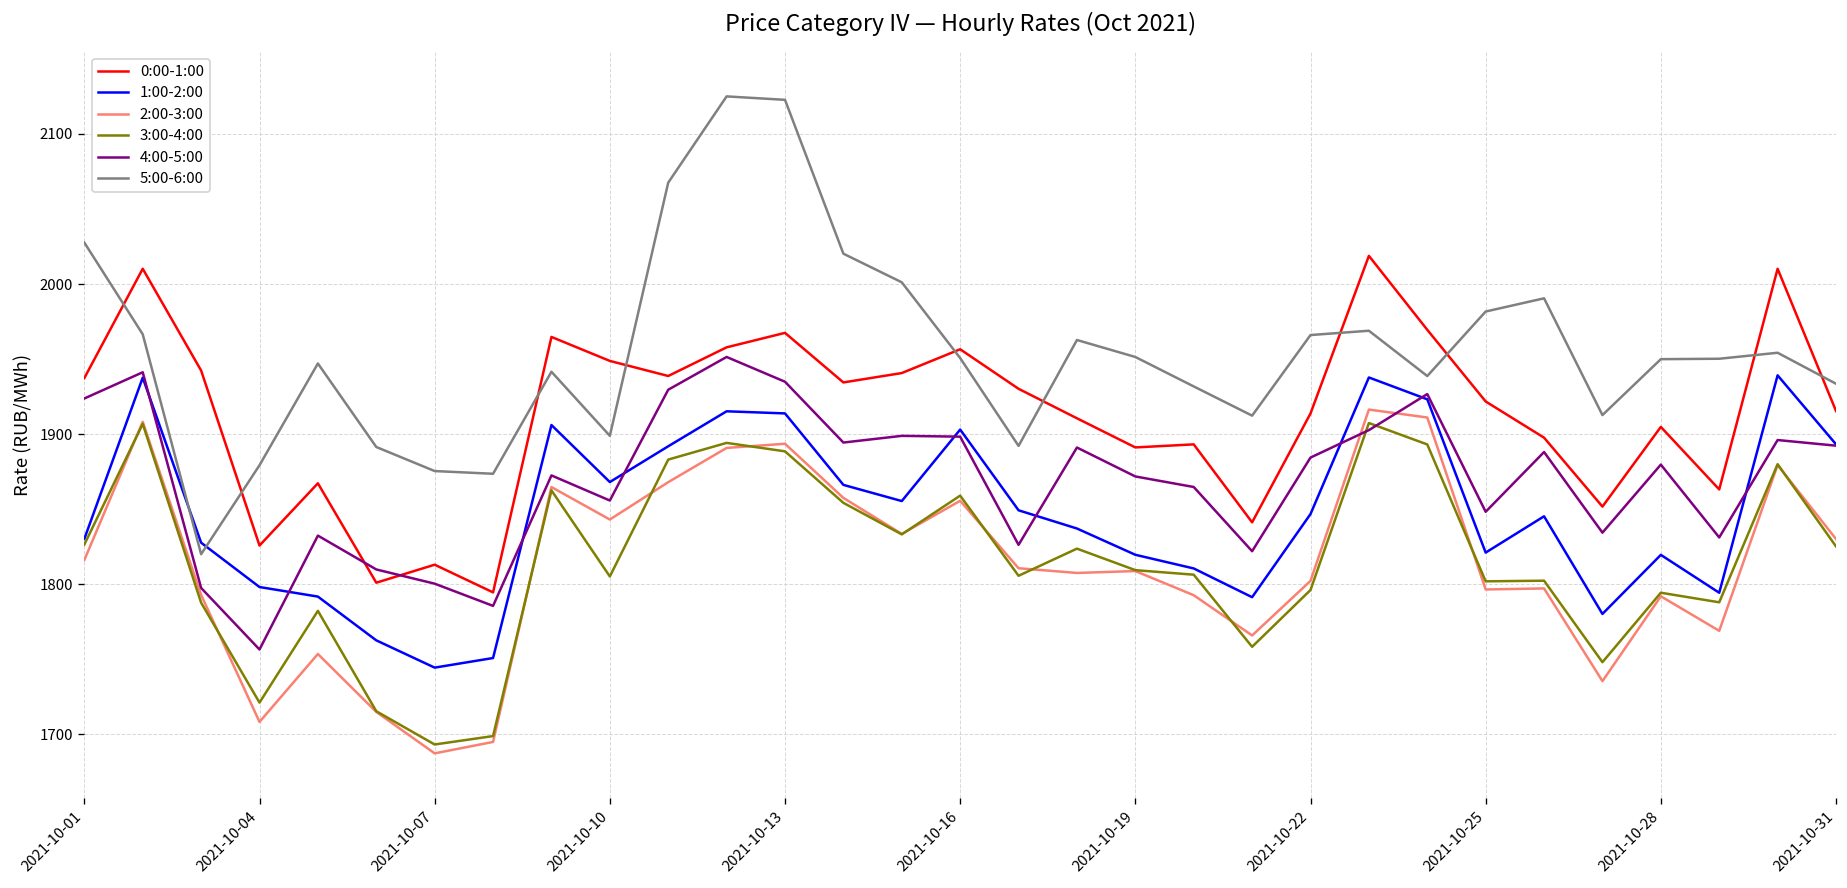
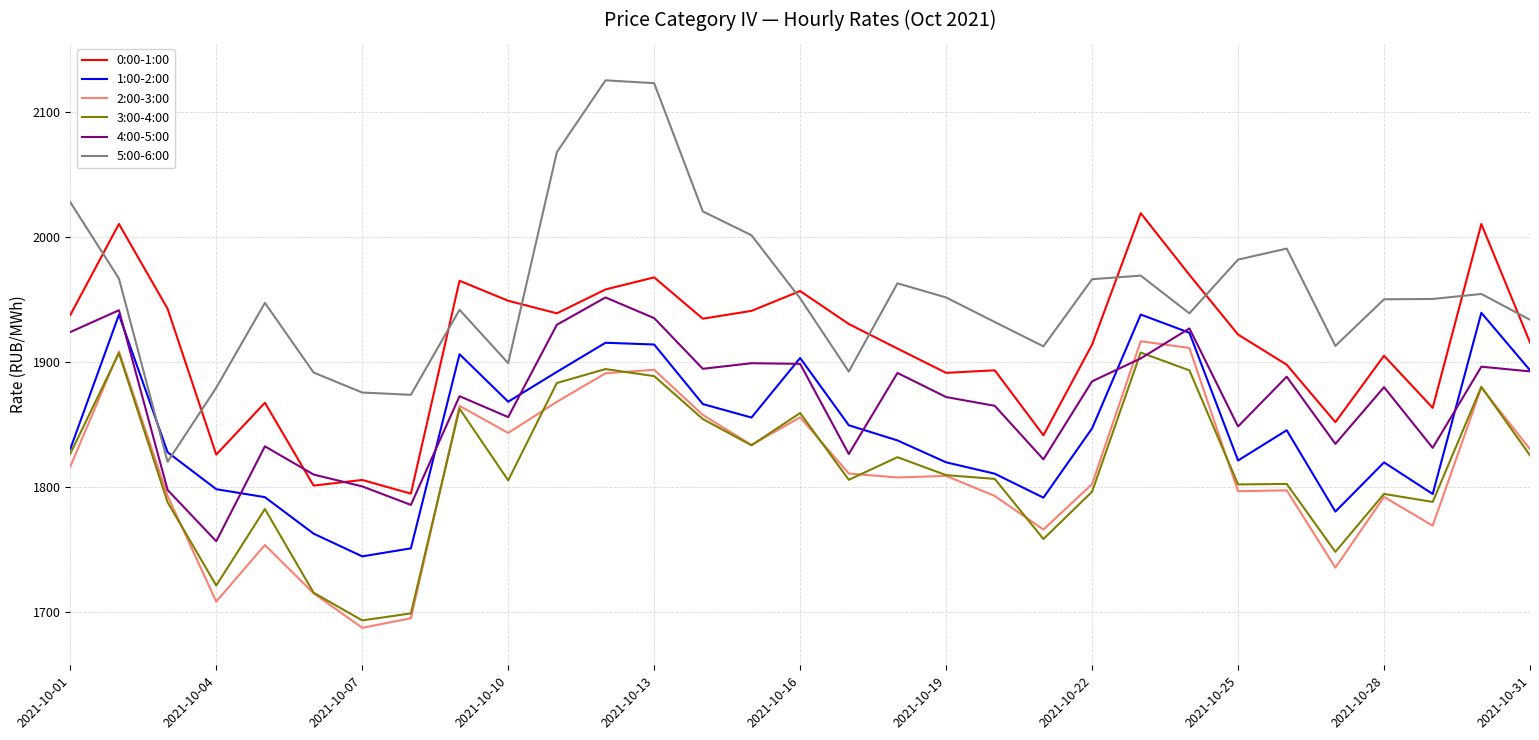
  {
    "0:00-1:00": {
      "2021-10-01": 1937,
      "2021-10-04": 1826,
-     "2021-10-07": 1813,
+     "2021-10-07": 1805,
      "2021-10-10": 1949,
      "2021-10-13": 1967,
      "2021-10-16": 1957,
      "2021-10-19": 1891,
      "2021-10-22": 1914,
      "2021-10-25": 1922,
      "2021-10-28": 1905,
      "2021-10-31": 1915
    },
    "1:00-2:00": {
      "2021-10-01": 1830,
      "2021-10-04": 1798,
      "2021-10-07": 1744,
      "2021-10-10": 1868,
      "2021-10-13": 1914,
      "2021-10-16": 1903,
      "2021-10-19": 1820,
      "2021-10-22": 1847,
      "2021-10-25": 1821,
      "2021-10-28": 1819
    },
    "2:00-3:00": {
      "2021-10-01": 1816,
      "2021-10-04": 1708,
      "2021-10-07": 1687,
      "2021-10-10": 1843,
      "2021-10-13": 1894,
      "2021-10-16": 1856,
      "2021-10-22": 1802,
      "2021-10-25": 1796,
      "2021-10-28": 1792,
      "2021-10-31": 1830
    },
    "3:00-4:00": {
      "2021-10-01": 1826,
      "2021-10-04": 1721,
      "2021-10-07": 1693,
      "2021-10-10": 1805,
      "2021-10-13": 1888,
      "2021-10-16": 1859,
      "2021-10-22": 1796,
      "2021-10-25": 1802,
      "2021-10-28": 1794,
      "2021-10-31": 1825
    },
    "4:00-5:00": {
      "2021-10-01": 1924,
      "2021-10-04": 1756,
      "2021-10-07": 1800,
      "2021-10-10": 1856,
      "2021-10-13": 1935,
      "2021-10-16": 1898,
      "2021-10-19": 1872,
      "2021-10-22": 1884,
      "2021-10-25": 1848,
      "2021-10-28": 1880
    },
    "5:00-6:00": {
      "2021-10-01": 2028,
      "2021-10-04": 1879,
      "2021-10-07": 1875,
      "2021-10-10": 1899,
      "2021-10-13": 2123,
      "2021-10-16": 1951,
      "2021-10-19": 1951,
      "2021-10-22": 1966,
      "2021-10-25": 1982,
      "2021-10-28": 1950,
      "2021-10-31": 1934
    }
  }
